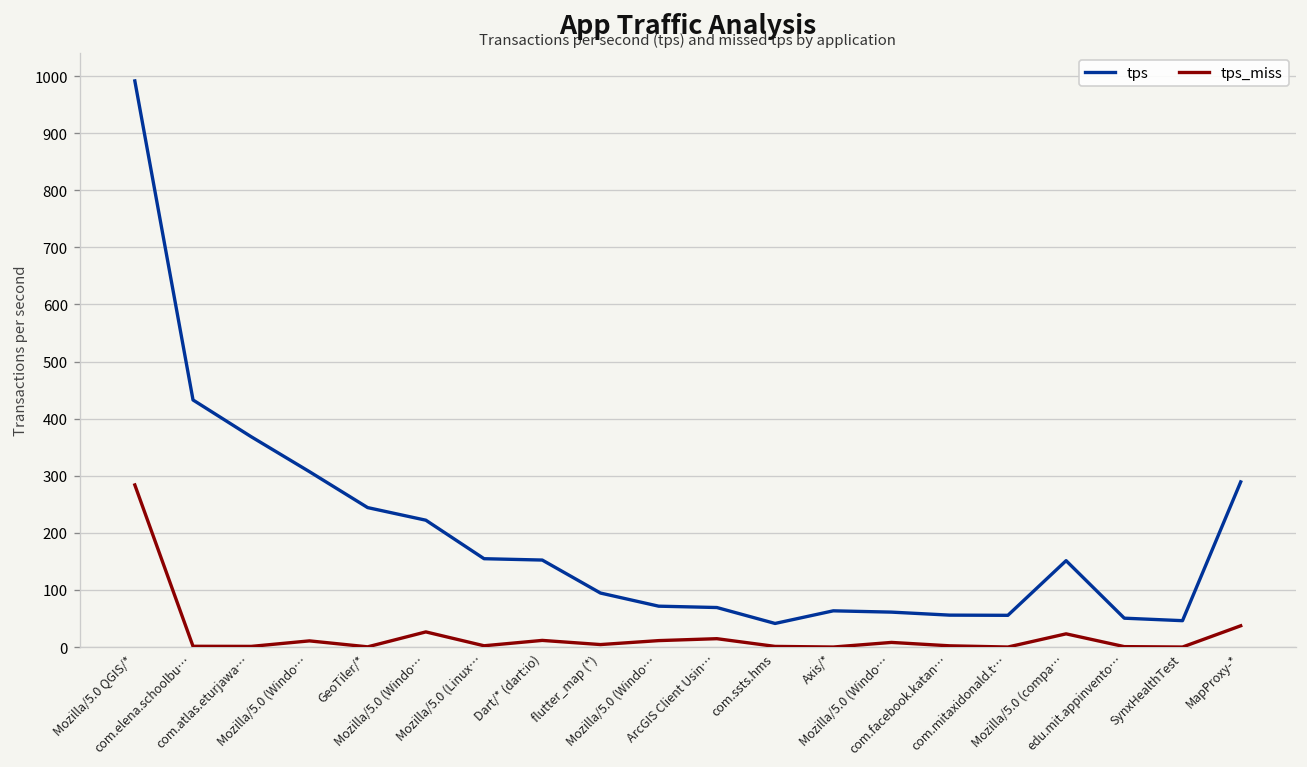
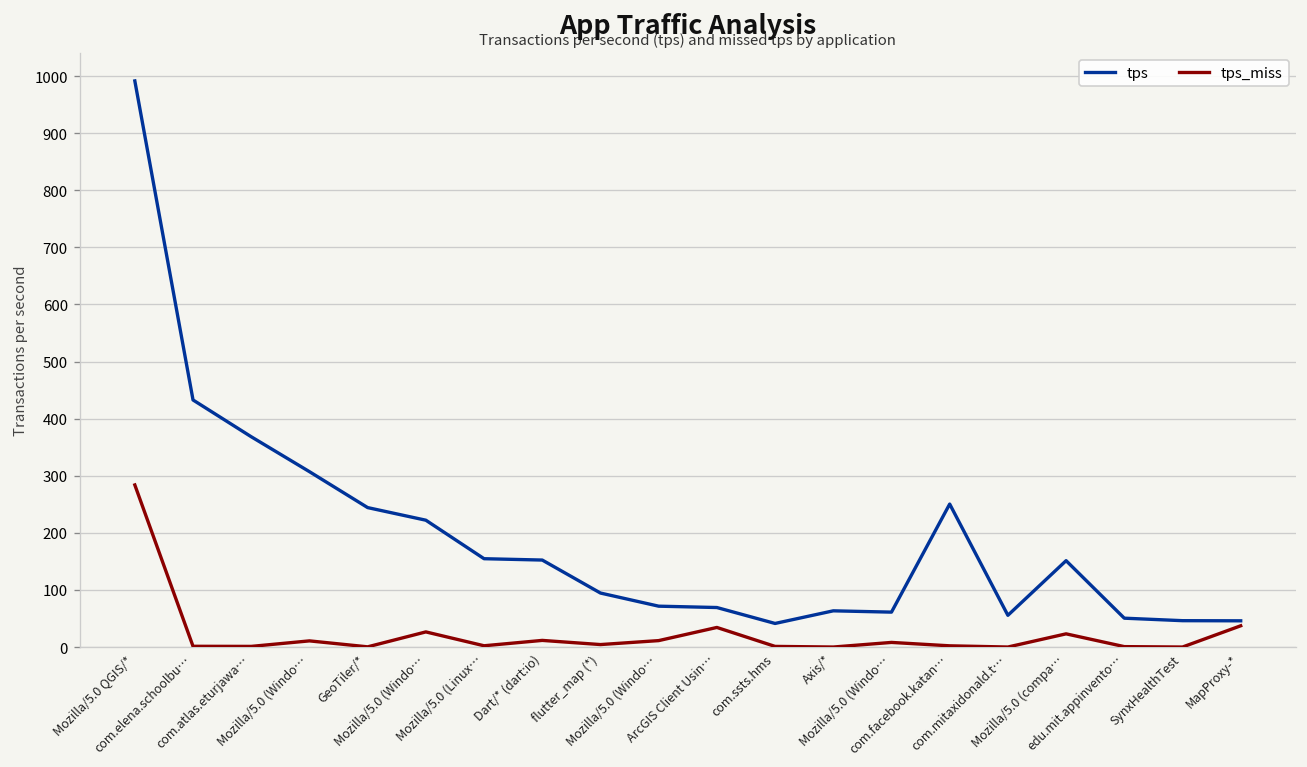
  {
    "tps": {
      "Mozilla/5.0 QGIS/*": 990,
      "com.elena.schoolbu…": 430,
      "com.atlas.eturjawa…": 370,
      "GeoTiler/*": 240,
      "Mozilla/5.0 (Linux…": 150,
      "Dart/* (dart:io)": 150,
      "flutter_map (*)": 90,
      "ArcGIS Client Usin…": 70,
      "com.ssts.hms": 40,
      "Axis/*": 60,
-     "com.facebook.katan…": 60,
+     "com.facebook.katan…": 250,
      "com.mitaxidonald.t…": 60,
      "Mozilla/5.0 (compa…": 150,
      "edu.mit.appinvento…": 50,
      "SynxHealthTest": 50,
-     "MapProxy-*": 290
+     "MapProxy-*": 50
    },
    "tps_miss": {
      "Mozilla/5.0 QGIS/*": 280,
      "com.elena.schoolbu…": 0,
      "com.atlas.eturjawa…": 0,
      "GeoTiler/*": 0,
      "Mozilla/5.0 (Linux…": 0,
      "Dart/* (dart:io)": 10,
      "flutter_map (*)": 0,
-     "ArcGIS Client Usin…": 10,
+     "ArcGIS Client Usin…": 30,
      "com.ssts.hms": 0,
      "Axis/*": 0,
      "com.facebook.katan…": 0,
      "com.mitaxidonald.t…": 0,
      "Mozilla/5.0 (compa…": 20,
      "edu.mit.appinvento…": 0,
      "SynxHealthTest": 0,
      "MapProxy-*": 40
    }
  }
